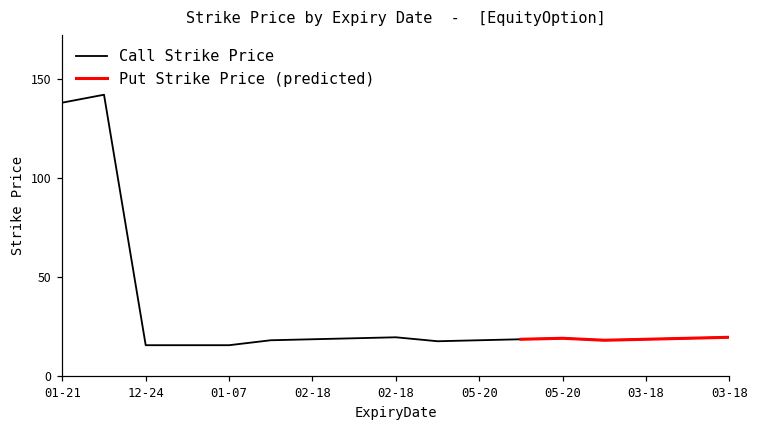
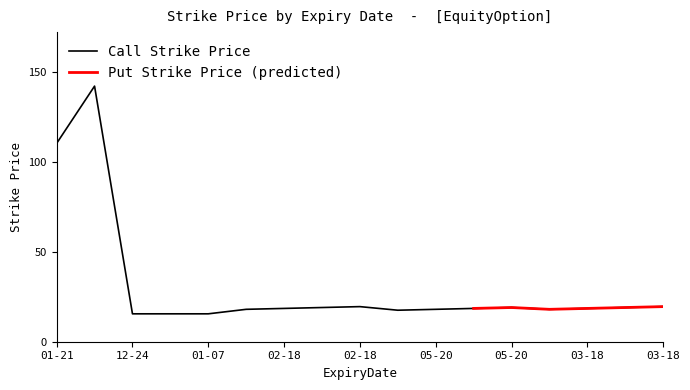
  {
    "Call Strike Price": {
-     "01-21": 138,
+     "01-21": 110,
      "12-24": 16,
      "01-07": 16
    }
  }
